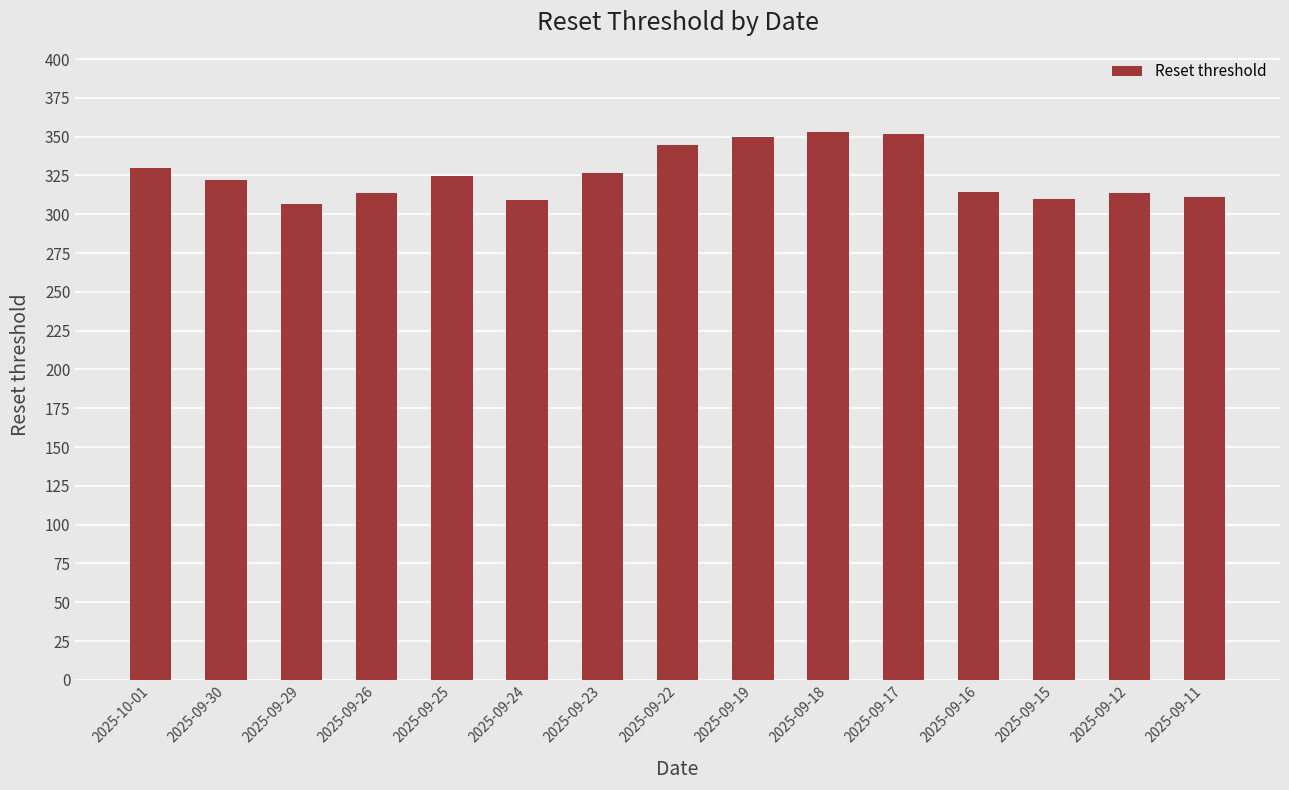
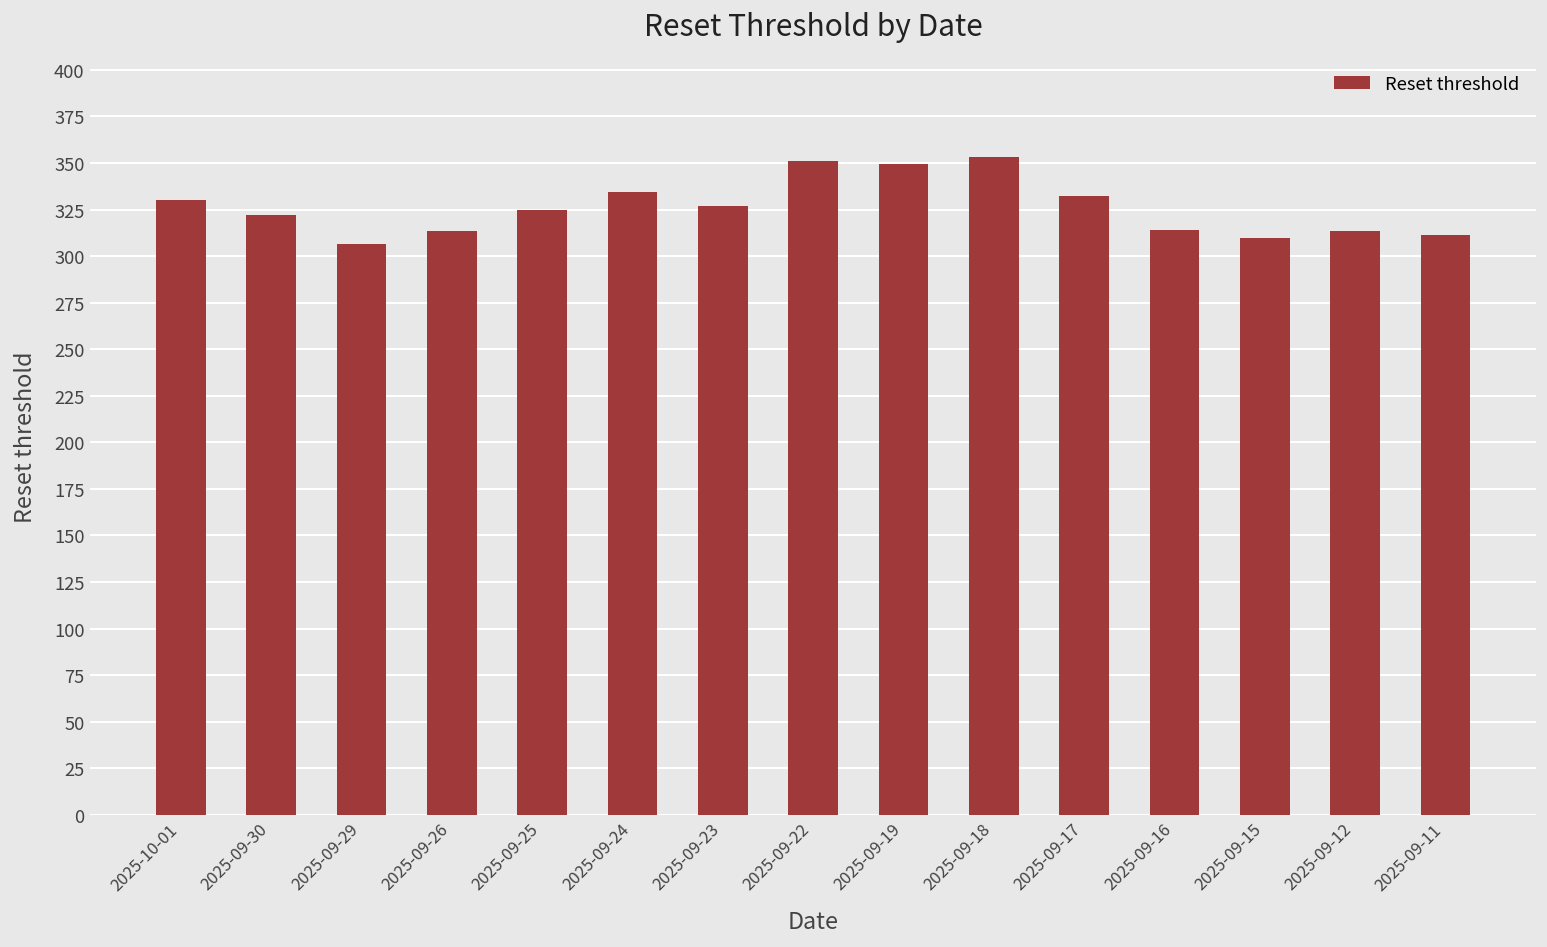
  {
    "2025-10-01": 330,
    "2025-09-30": 322,
    "2025-09-29": 307,
    "2025-09-26": 314,
    "2025-09-25": 325,
-   "2025-09-24": 309,
+   "2025-09-24": 334,
    "2025-09-23": 327,
-   "2025-09-22": 345,
+   "2025-09-22": 351,
    "2025-09-19": 350,
    "2025-09-18": 353,
-   "2025-09-17": 352,
+   "2025-09-17": 333,
    "2025-09-16": 314,
    "2025-09-15": 310,
    "2025-09-12": 313,
    "2025-09-11": 311
  }
